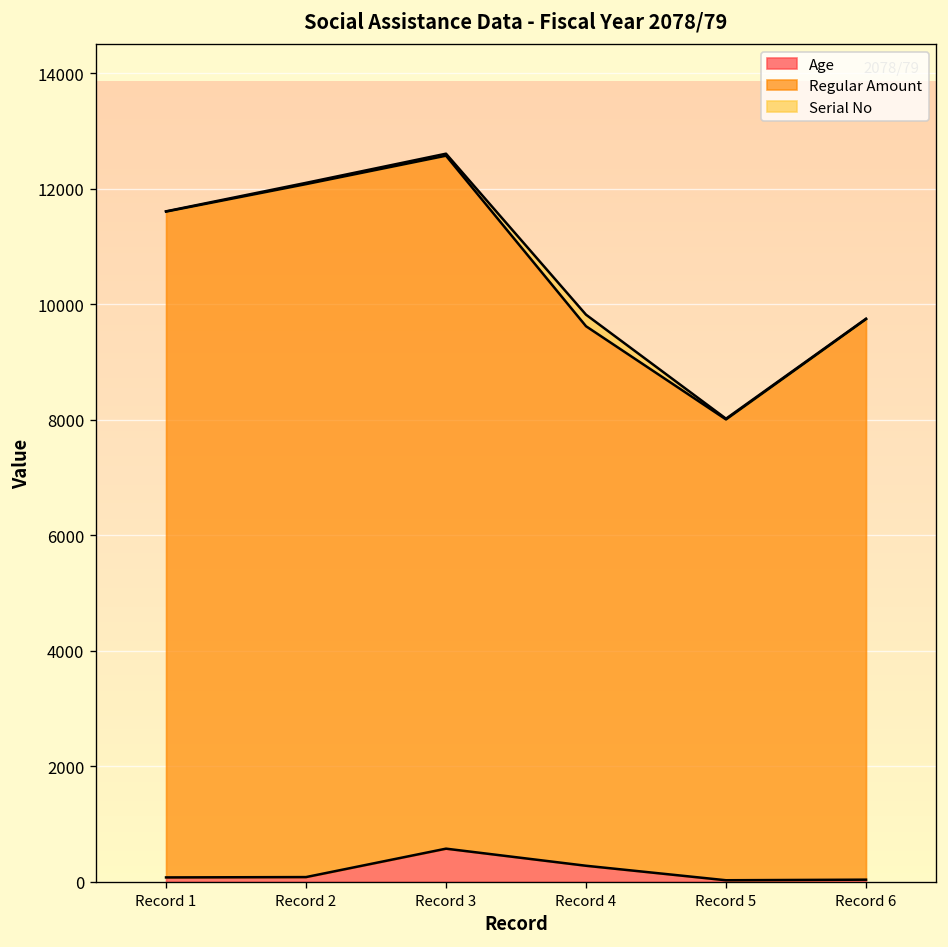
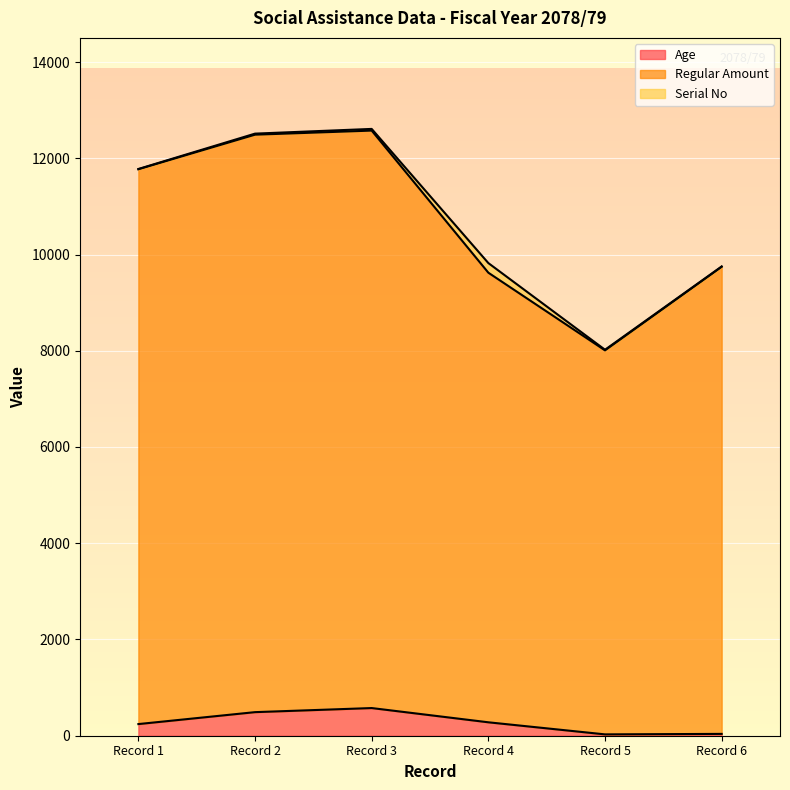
  {
    "Age": {
-     "Record 1": 100,
-     "Record 2": 100,
+     "Record 1": 200,
+     "Record 2": 500,
      "Record 3": 600,
      "Record 4": 300,
      "Record 5": 0,
      "Record 6": 0
    },
    "Regular Amount": {
      "Record 4": 9300
    },
    "Serial No": {
      "Record 4": 200
    }
  }
